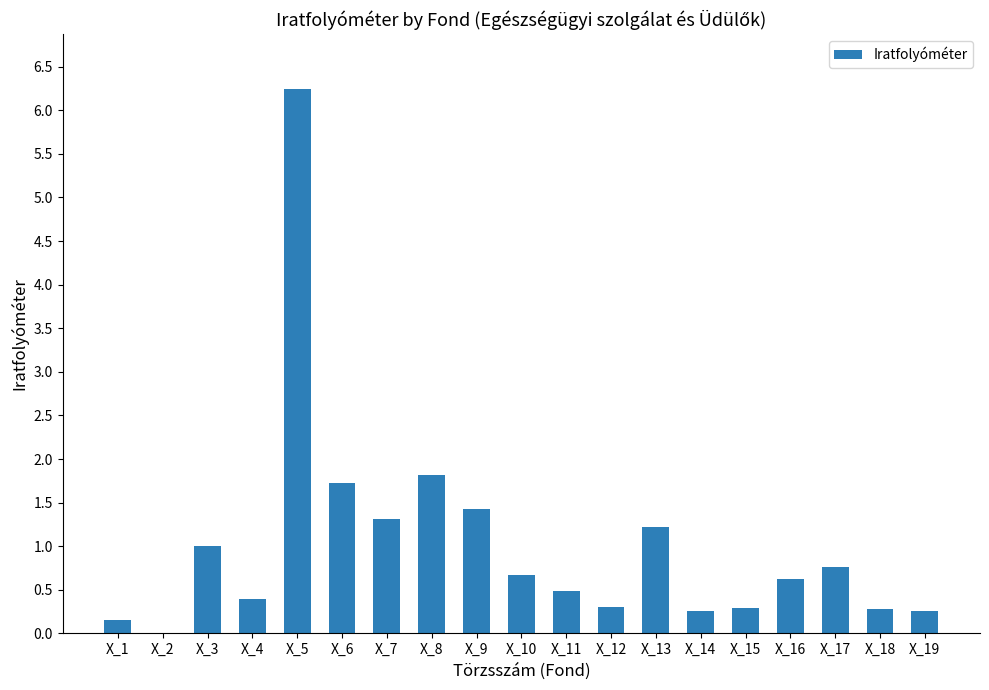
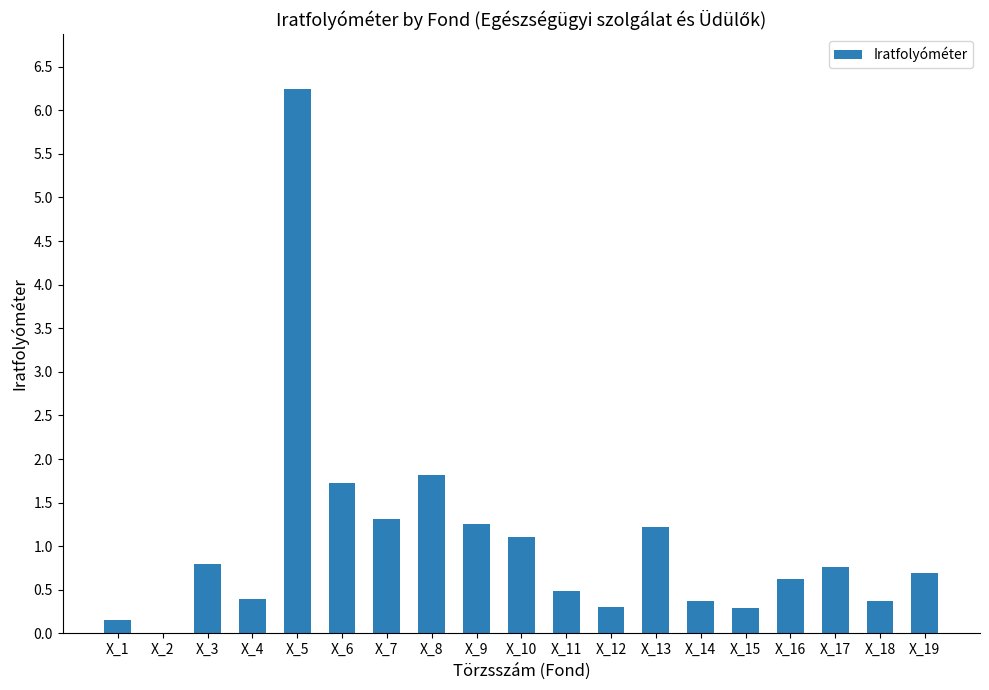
  {
    "X_1": 0.2,
-   "X_3": 1.0,
+   "X_3": 0.8,
    "X_4": 0.4,
    "X_5": 6.2,
    "X_6": 1.7,
    "X_7": 1.3,
    "X_8": 1.8,
-   "X_9": 1.4,
-   "X_10": 0.7,
+   "X_9": 1.3,
+   "X_10": 1.1,
    "X_11": 0.5,
    "X_12": 0.3,
    "X_13": 1.2,
-   "X_14": 0.3,
+   "X_14": 0.4,
    "X_15": 0.3,
    "X_16": 0.6,
    "X_17": 0.8,
-   "X_18": 0.3,
-   "X_19": 0.3
+   "X_18": 0.4,
+   "X_19": 0.7
  }
